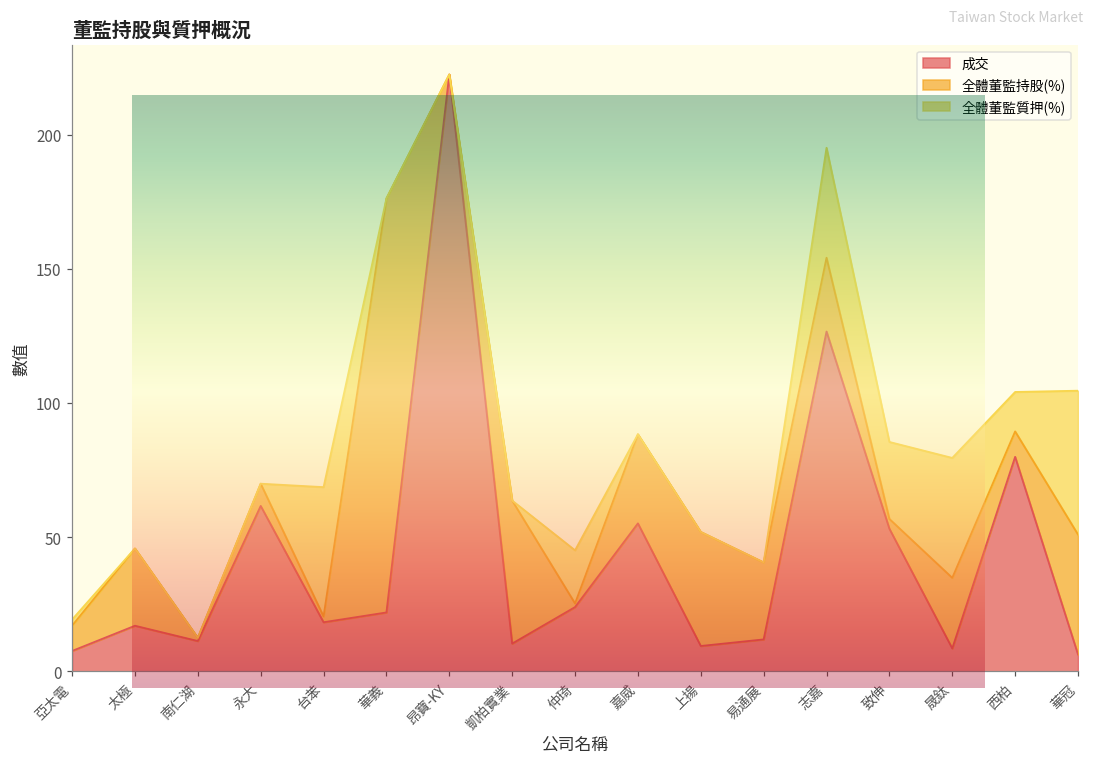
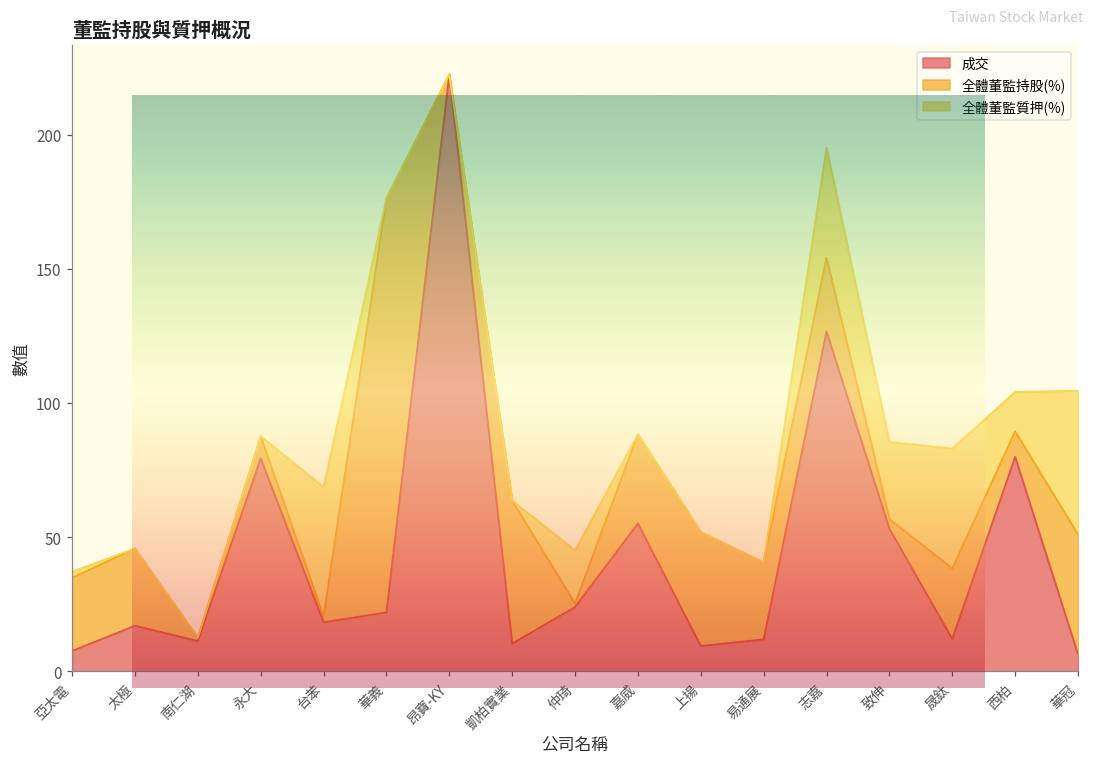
  {
    "成交": {
      "亞太電": 8,
      "太極": 17,
      "南仁湖": 11,
-     "永大": 62,
+     "永大": 79,
      "台苯": 18,
      "華義": 22,
      "凱柏實業": 10,
      "仲琦": 24,
      "嘉威": 55,
      "上揚": 10,
      "易通展": 12,
      "志嘉": 127,
      "致伸": 53,
-     "晟鈦": 9,
+     "晟鈦": 12,
      "西柏": 80,
      "華冠": 6
    },
    "全體董監持股(%)": {
-     "亞太電": 9,
+     "亞太電": 27,
      "台苯": 2,
      "仲琦": 1,
      "志嘉": 27,
      "致伸": 4,
      "晟鈦": 26,
      "西柏": 9,
      "華冠": 45
    },
    "全體董監質押(%)": {
      "亞太電": 2,
      "台苯": 48,
      "仲琦": 20,
      "志嘉": 41,
      "致伸": 29,
      "晟鈦": 45,
      "西柏": 15,
      "華冠": 54
    }
  }
